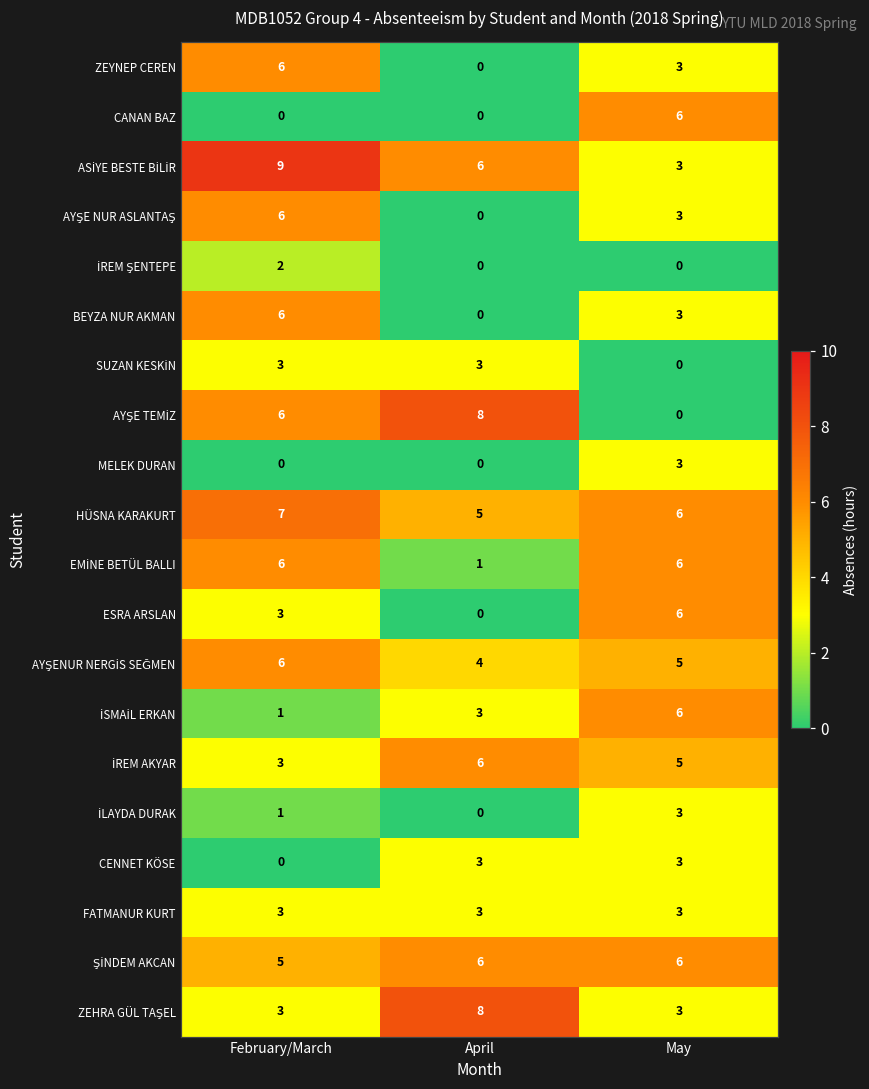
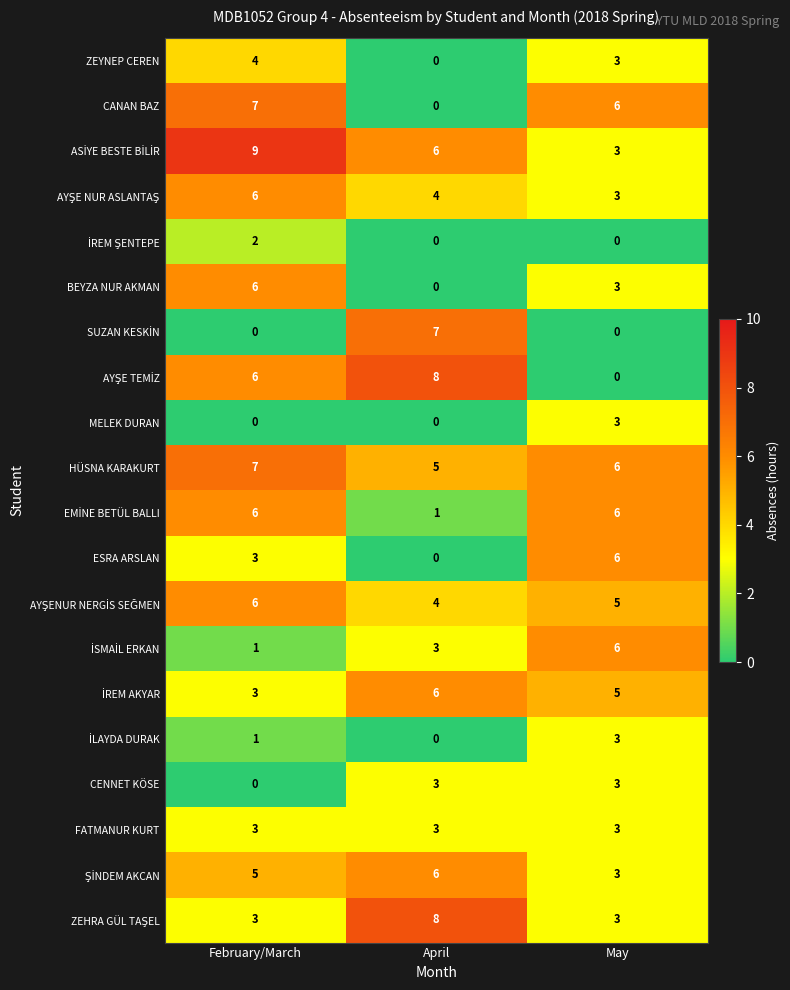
  {
    "ZEYNEP CEREN": {
-     "February/March": 6,
+     "February/March": 4,
      "April": 0,
      "May": 3
    },
    "CANAN BAZ": {
-     "February/March": 0,
+     "February/March": 7,
      "April": 0,
      "May": 6
    },
    "ASİYE BESTE BİLİR": {
      "February/March": 9,
      "April": 6,
      "May": 3
    },
    "AYŞE NUR ASLANTAŞ": {
      "February/March": 6,
-     "April": 0,
+     "April": 4,
      "May": 3
    },
    "İREM ŞENTEPE": {
      "February/March": 2,
      "April": 0,
      "May": 0
    },
    "BEYZA NUR AKMAN": {
      "February/March": 6,
      "April": 0,
      "May": 3
    },
    "SUZAN KESKİN": {
-     "February/March": 3,
-     "April": 3,
+     "February/March": 0,
+     "April": 7,
      "May": 0
    },
    "AYŞE TEMİZ": {
      "February/March": 6,
      "April": 8,
      "May": 0
    },
    "MELEK DURAN": {
      "February/March": 0,
      "April": 0,
      "May": 3
    },
    "HÜSNA KARAKURT": {
      "February/March": 7,
      "April": 5,
      "May": 6
    },
    "EMİNE BETÜL BALLI": {
      "February/March": 6,
      "April": 1,
      "May": 6
    },
    "ESRA ARSLAN": {
      "February/March": 3,
      "April": 0,
      "May": 6
    },
    "AYŞENUR NERGİS SEĞMEN": {
      "February/March": 6,
      "April": 4,
      "May": 5
    },
    "İSMAİL ERKAN": {
      "February/March": 1,
      "April": 3,
      "May": 6
    },
    "İREM AKYAR": {
      "February/March": 3,
      "April": 6,
      "May": 5
    },
    "İLAYDA DURAK": {
      "February/March": 1,
      "April": 0,
      "May": 3
    },
    "CENNET KÖSE": {
      "February/March": 0,
      "April": 3,
      "May": 3
    },
    "FATMANUR KURT": {
      "February/March": 3,
      "April": 3,
      "May": 3
    },
    "ŞİNDEM AKCAN": {
      "February/March": 5,
      "April": 6,
-     "May": 6
+     "May": 3
    },
    "ZEHRA GÜL TAŞEL": {
      "February/March": 3,
      "April": 8,
      "May": 3
    }
  }
